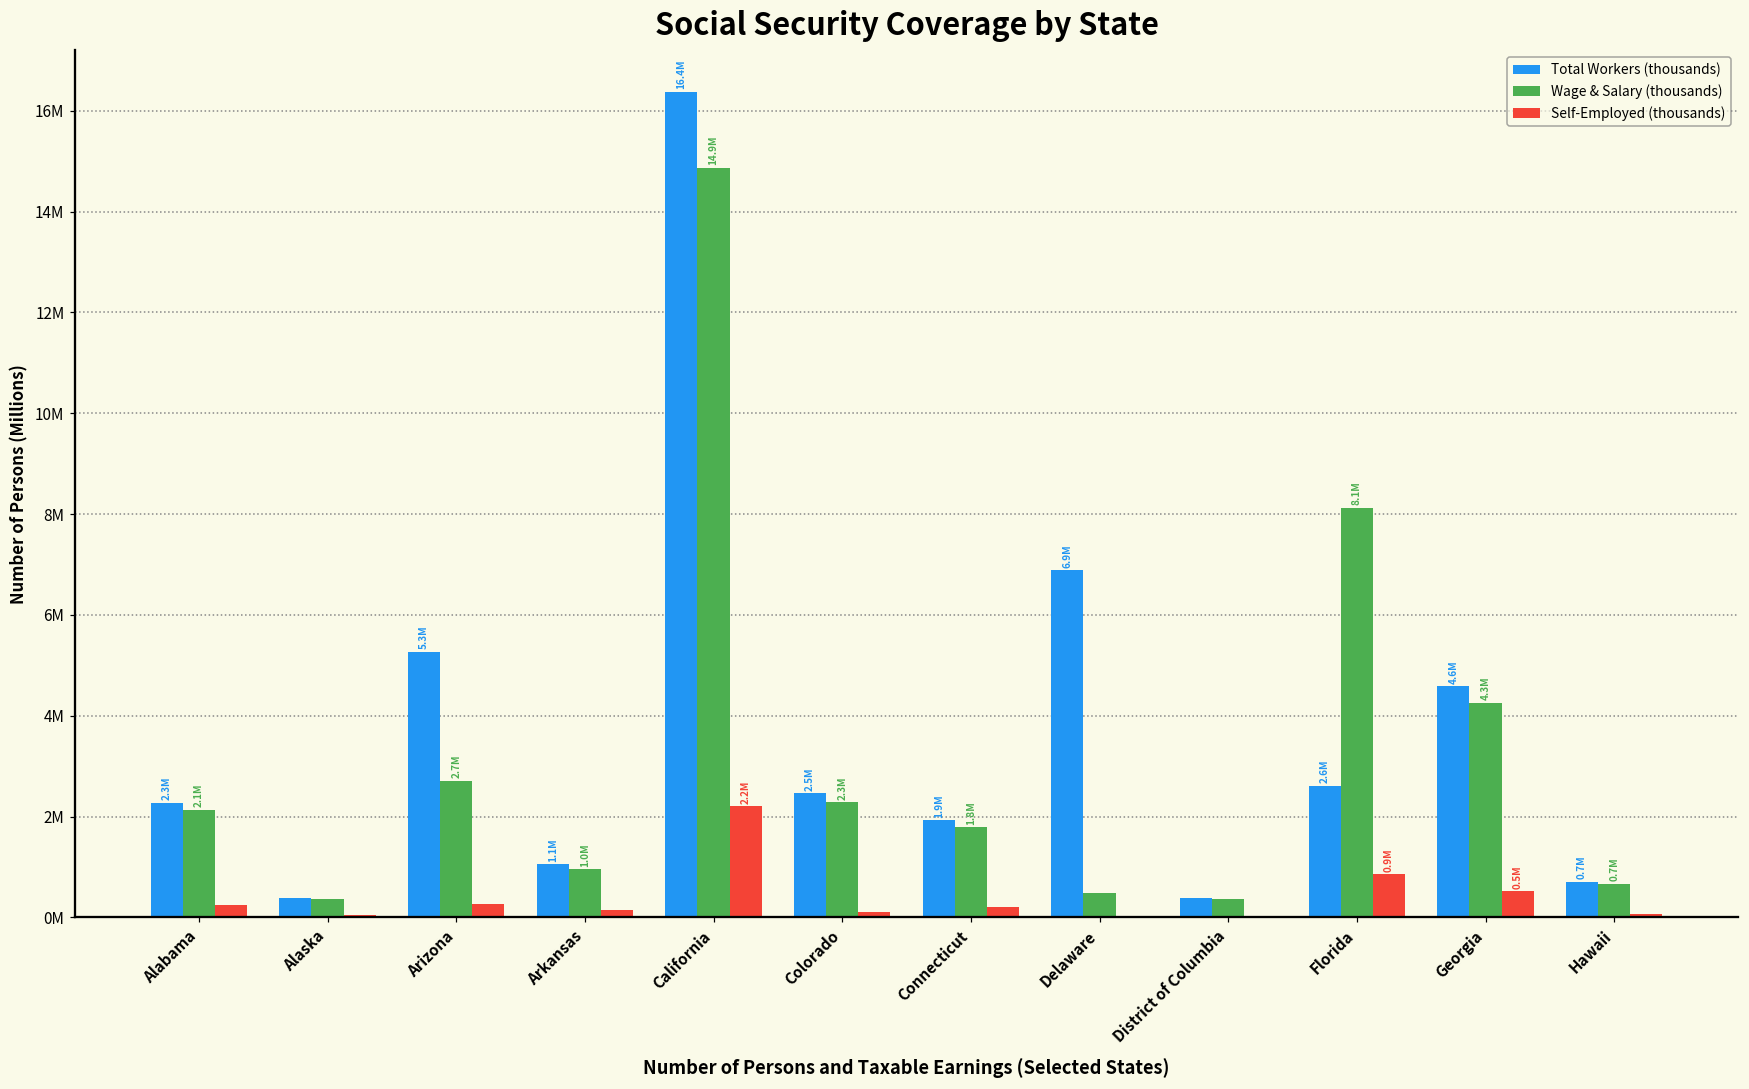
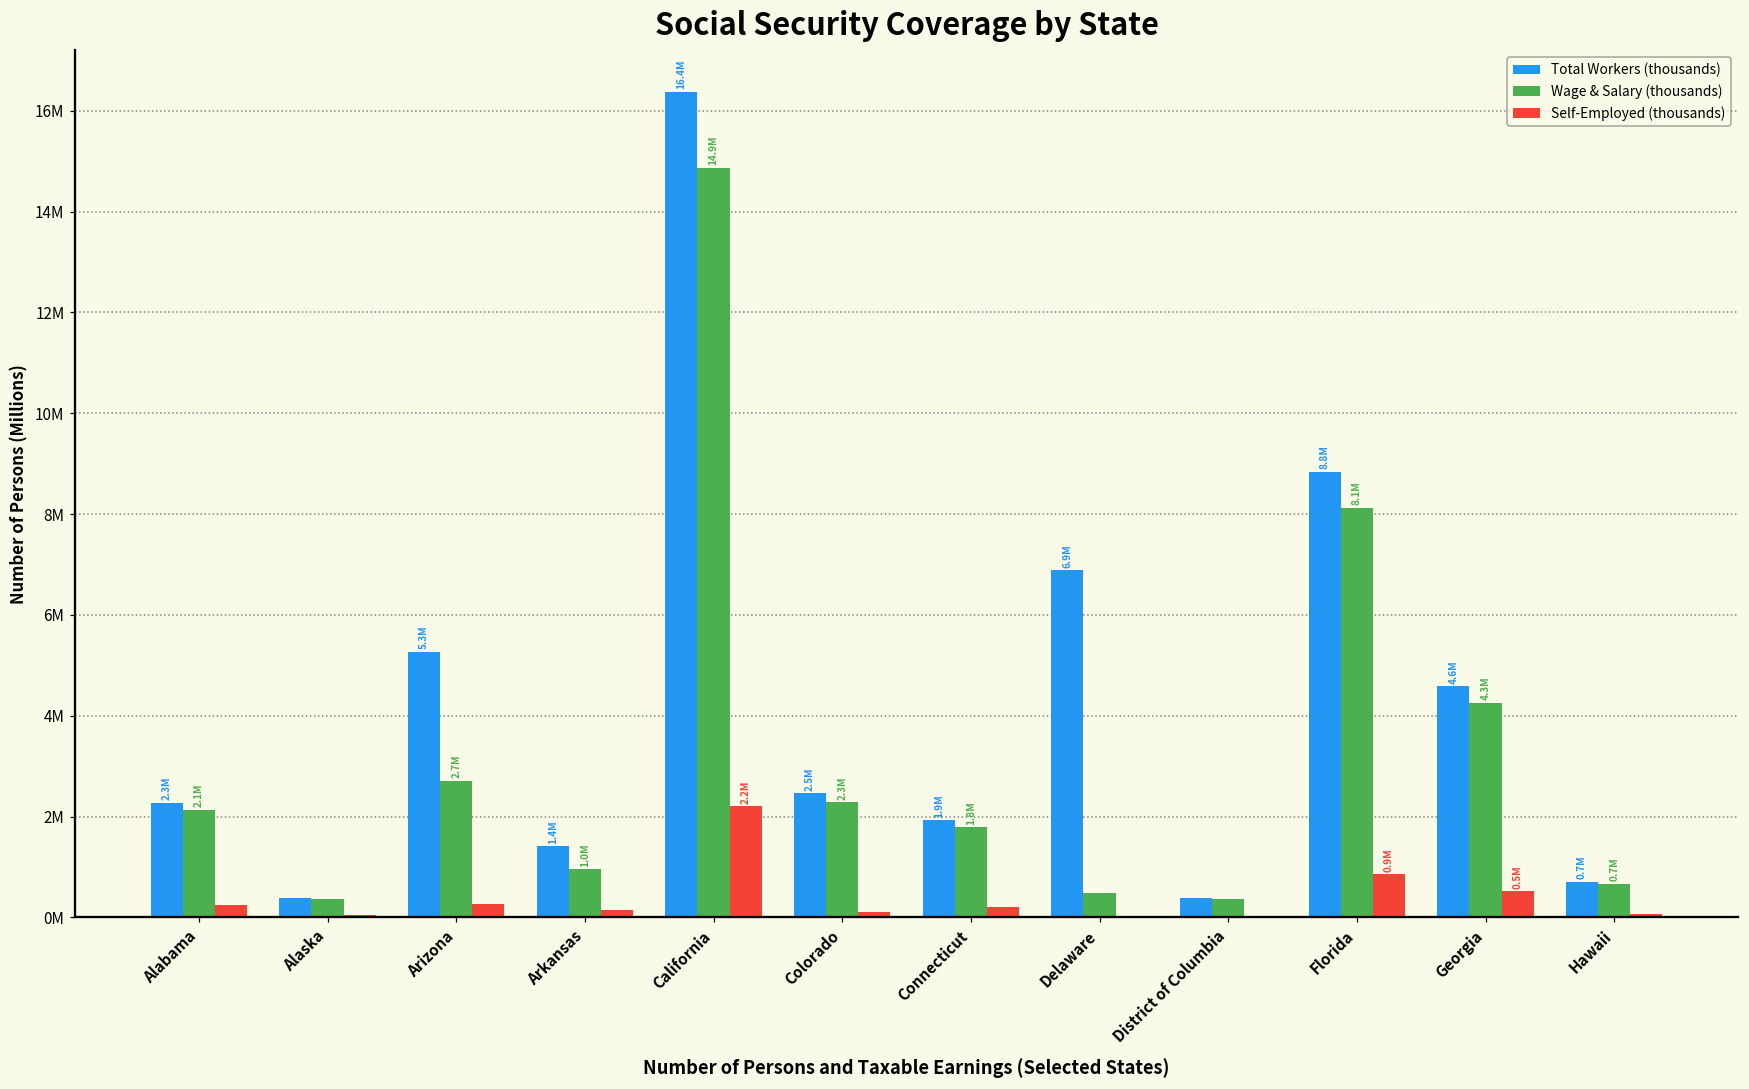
  {
    "Total Workers (thousands)": {
      "Alabama": "2.3M",
      "Arizona": "5.3M",
-     "Arkansas": "1.1M",
+     "Arkansas": "1.4M",
      "California": "16.4M",
      "Colorado": "2.5M",
      "Connecticut": "1.9M",
      "Delaware": "6.9M",
-     "Florida": "2.6M",
+     "Florida": "8.8M",
      "Georgia": "4.6M",
      "Hawaii": "0.7M"
    },
    "Wage & Salary (thousands)": {
      "Alabama": "2.1M",
      "Arizona": "2.7M",
      "Arkansas": "1.0M",
      "California": "14.9M",
      "Colorado": "2.3M",
      "Connecticut": "1.8M",
      "Florida": "8.1M",
      "Georgia": "4.3M",
      "Hawaii": "0.7M"
    },
    "Self-Employed (thousands)": {
      "California": "2.2M",
      "Florida": "0.9M",
      "Georgia": "0.5M"
    }
  }
